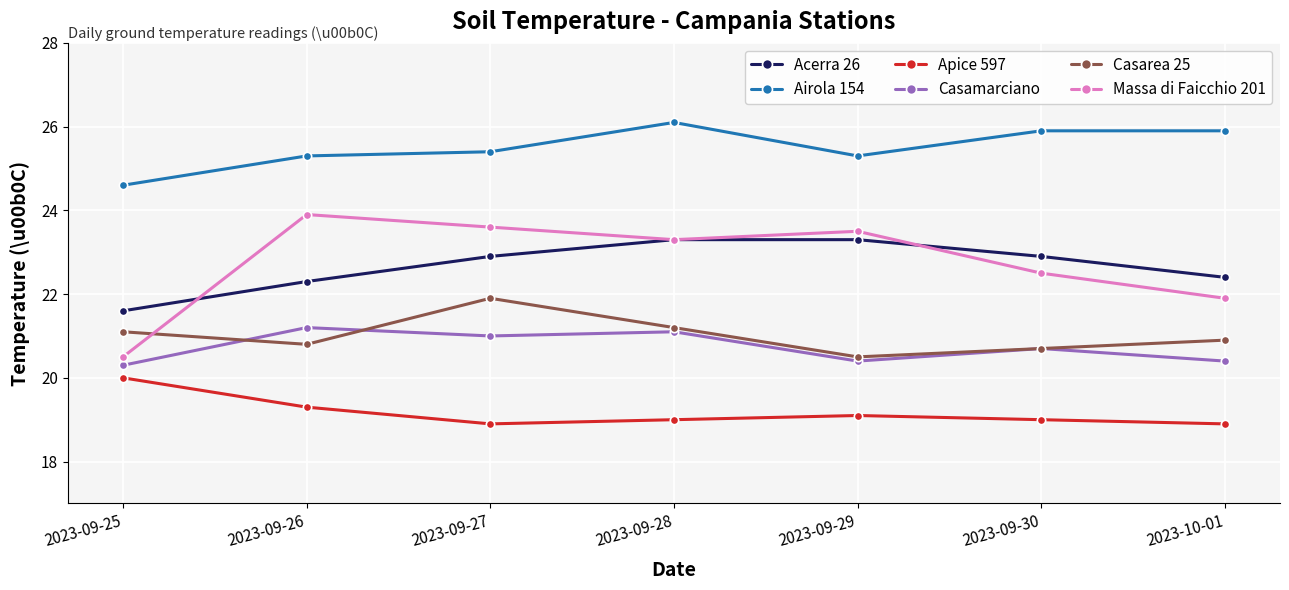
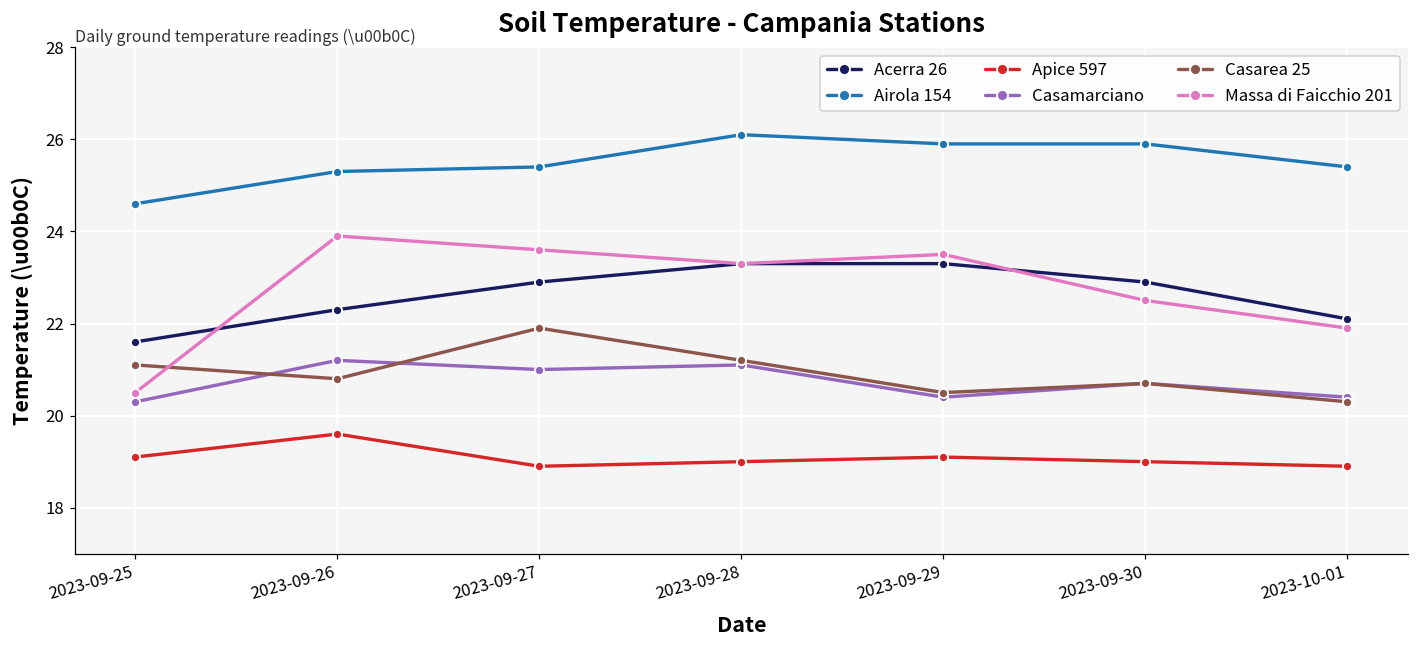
  {
    "Acerra 26": {
      "2023-09-25": 21.6,
      "2023-09-26": 22.3,
      "2023-09-27": 22.9,
      "2023-09-29": 23.3,
      "2023-09-30": 22.9,
-     "2023-10-01": 22.4
+     "2023-10-01": 22.1
    },
    "Airola 154": {
      "2023-09-25": 24.6,
      "2023-09-26": 25.3,
      "2023-09-27": 25.4,
      "2023-09-28": 26.1,
-     "2023-09-29": 25.3,
+     "2023-09-29": 25.9,
      "2023-09-30": 25.9,
-     "2023-10-01": 25.9
+     "2023-10-01": 25.4
    },
    "Apice 597": {
-     "2023-09-25": 20.0,
-     "2023-09-26": 19.3,
+     "2023-09-25": 19.1,
+     "2023-09-26": 19.6,
      "2023-09-27": 18.9,
      "2023-09-28": 19.0,
      "2023-09-29": 19.1,
      "2023-09-30": 19.0,
      "2023-10-01": 18.9
    },
    "Casamarciano": {
      "2023-09-25": 20.3,
      "2023-09-26": 21.2,
      "2023-09-27": 21.0,
      "2023-09-28": 21.1,
      "2023-09-29": 20.4,
      "2023-10-01": 20.4
    },
    "Casarea 25": {
      "2023-09-25": 21.1,
      "2023-09-26": 20.8,
      "2023-09-27": 21.9,
      "2023-09-28": 21.2,
      "2023-09-29": 20.5,
-     "2023-10-01": 20.9
+     "2023-10-01": 20.3
    },
    "Massa di Faicchio 201": {
      "2023-09-25": 20.5,
      "2023-09-26": 23.9,
      "2023-09-27": 23.6,
      "2023-09-29": 23.5,
      "2023-09-30": 22.5,
      "2023-10-01": 21.9
    }
  }
